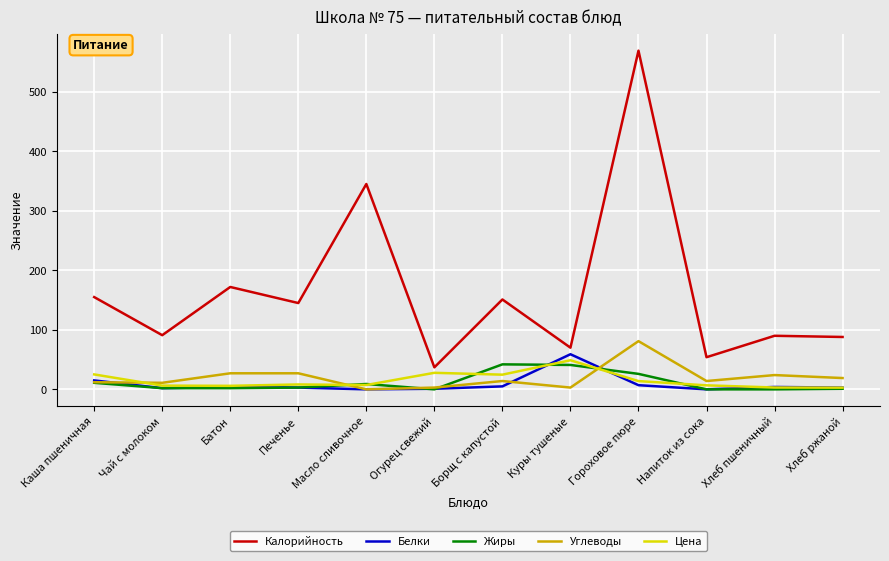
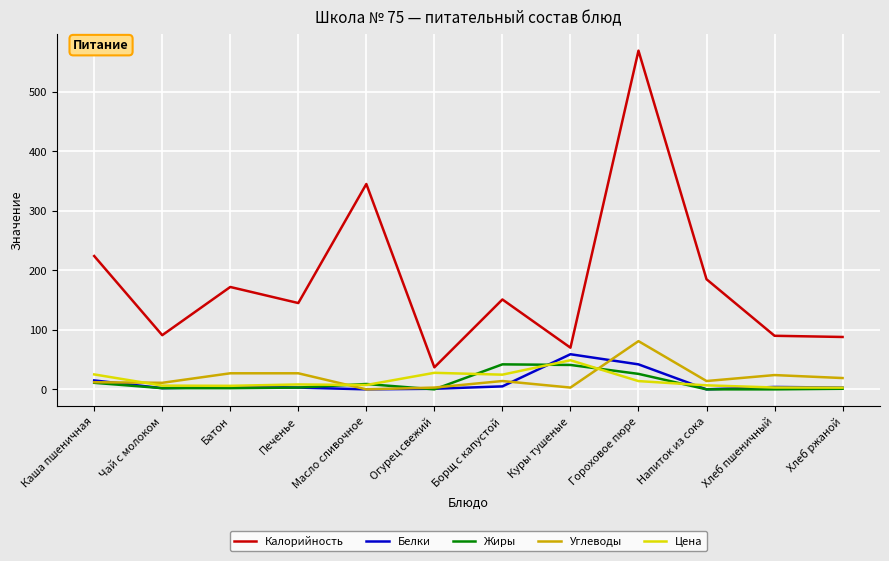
  {
    "Калорийность": {
-     "Каша пшеничная": 160,
+     "Каша пшеничная": 220,
      "Чай с молоком": 90,
      "Батон": 170,
      "Печенье": 150,
      "Масло сливочное": 350,
      "Огурец свежий": 40,
      "Борщ с капустой": 150,
      "Куры тушеные": 70,
      "Гороховое пюре": 570,
-     "Напиток из сока": 50,
+     "Напиток из сока": 190,
      "Хлеб пшеничный": 90,
      "Хлеб ржаной": 90
    },
    "Белки": {
      "Борщ с капустой": 10,
      "Куры тушеные": 60,
-     "Гороховое пюре": 10
+     "Гороховое пюре": 40
    },
    "Жиры": {
      "Борщ с капустой": 40,
      "Куры тушеные": 40,
      "Гороховое пюре": 30
    }
  }
